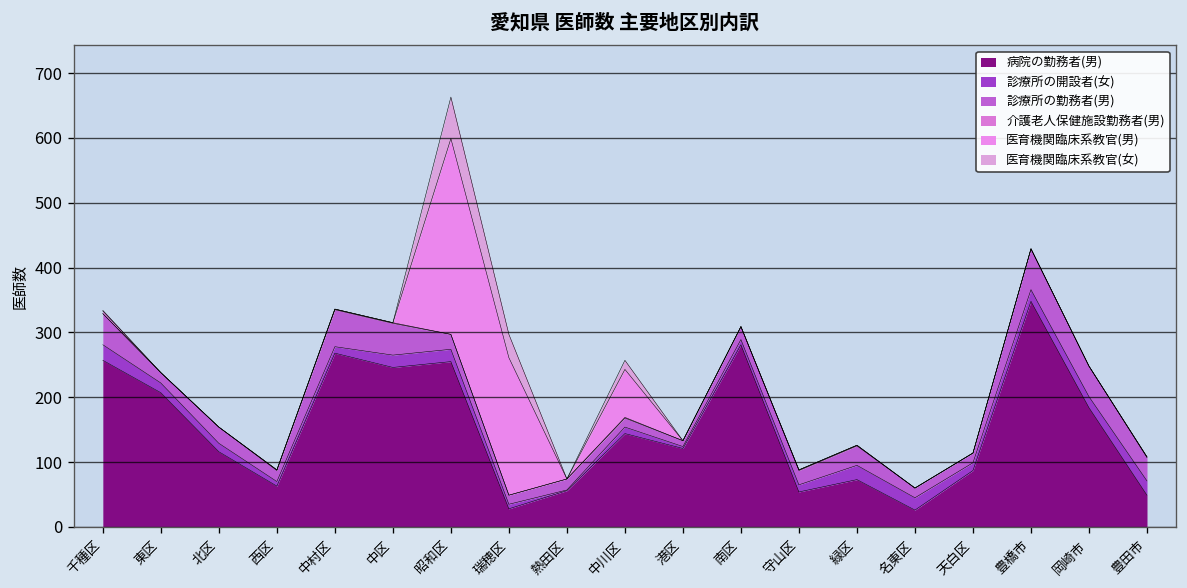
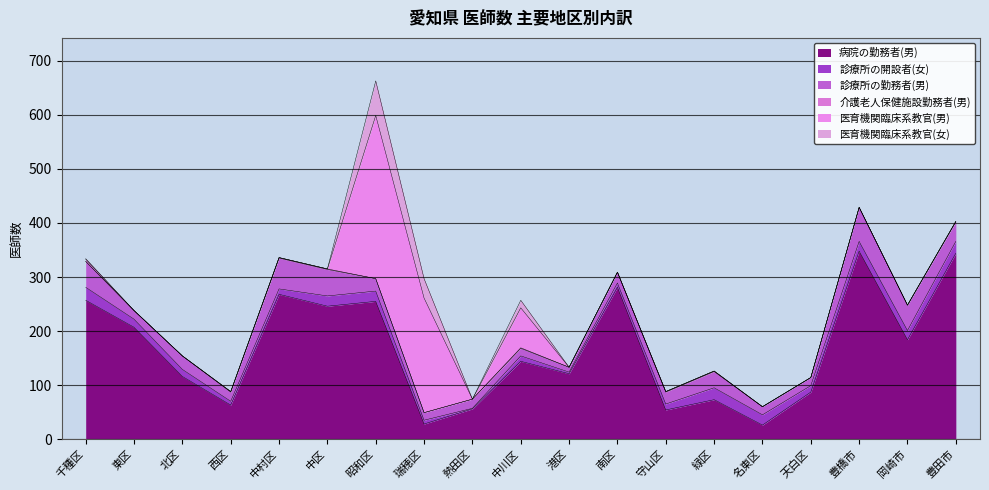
  {
    "病院の勤務者(男)": {
      "千種区": 260,
      "東区": 210,
      "北区": 120,
      "西区": 60,
      "中村区": 270,
      "中区": 250,
      "昭和区": 260,
      "瑞穂区": 30,
      "中川区": 140,
      "南区": 280,
      "守山区": 50,
      "緑区": 70,
      "名東区": 30,
      "天白区": 90,
      "豊橋市": 350,
      "岡崎市": 180,
-     "豊田市": 50
+     "豊田市": 340
    }
  }
